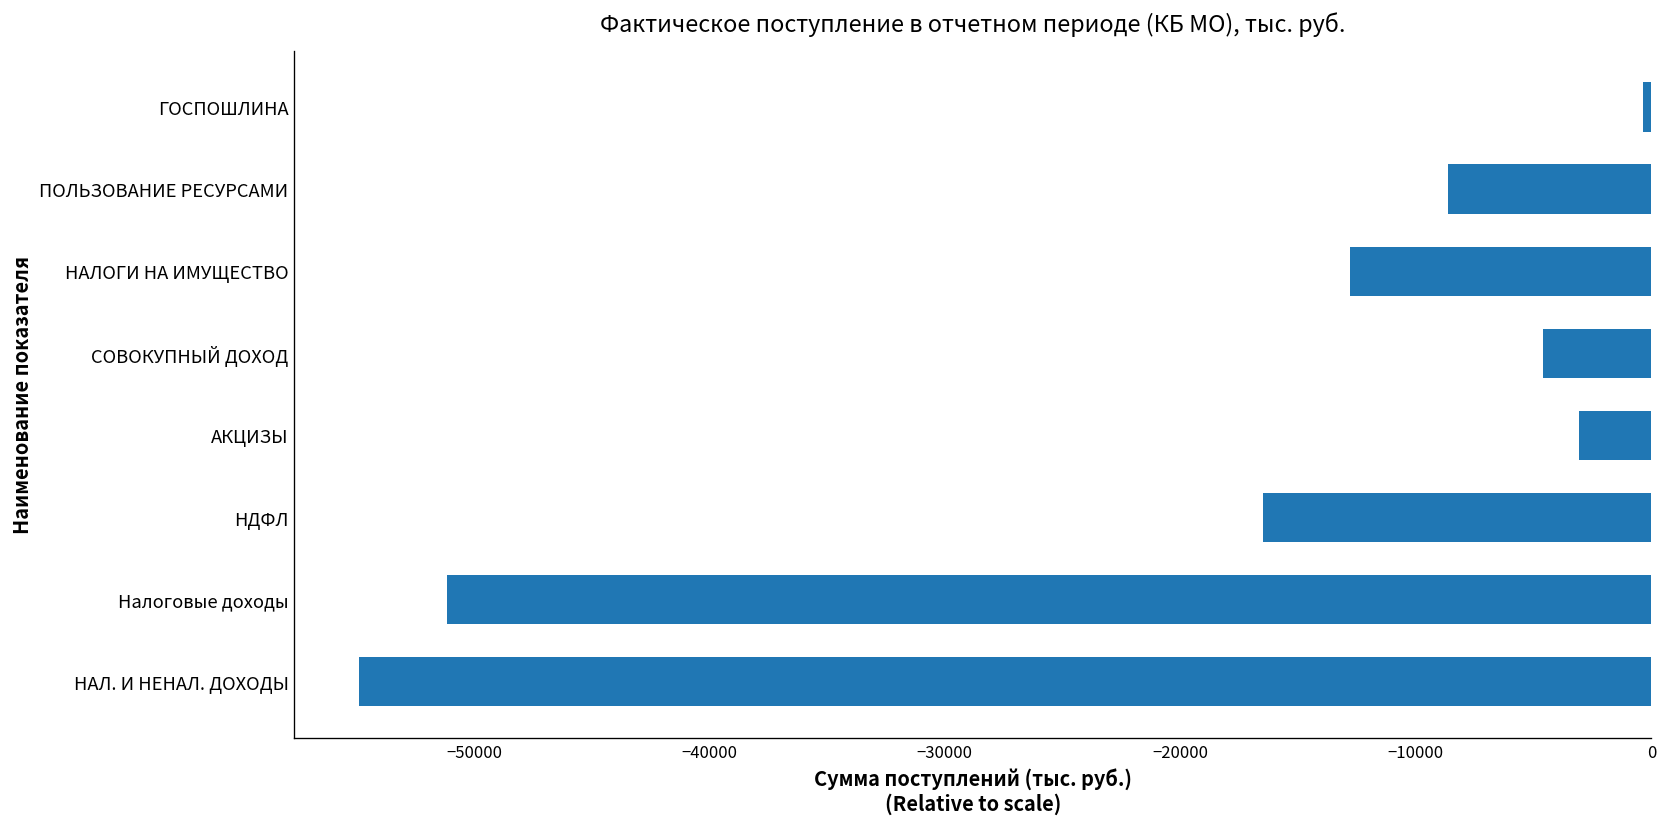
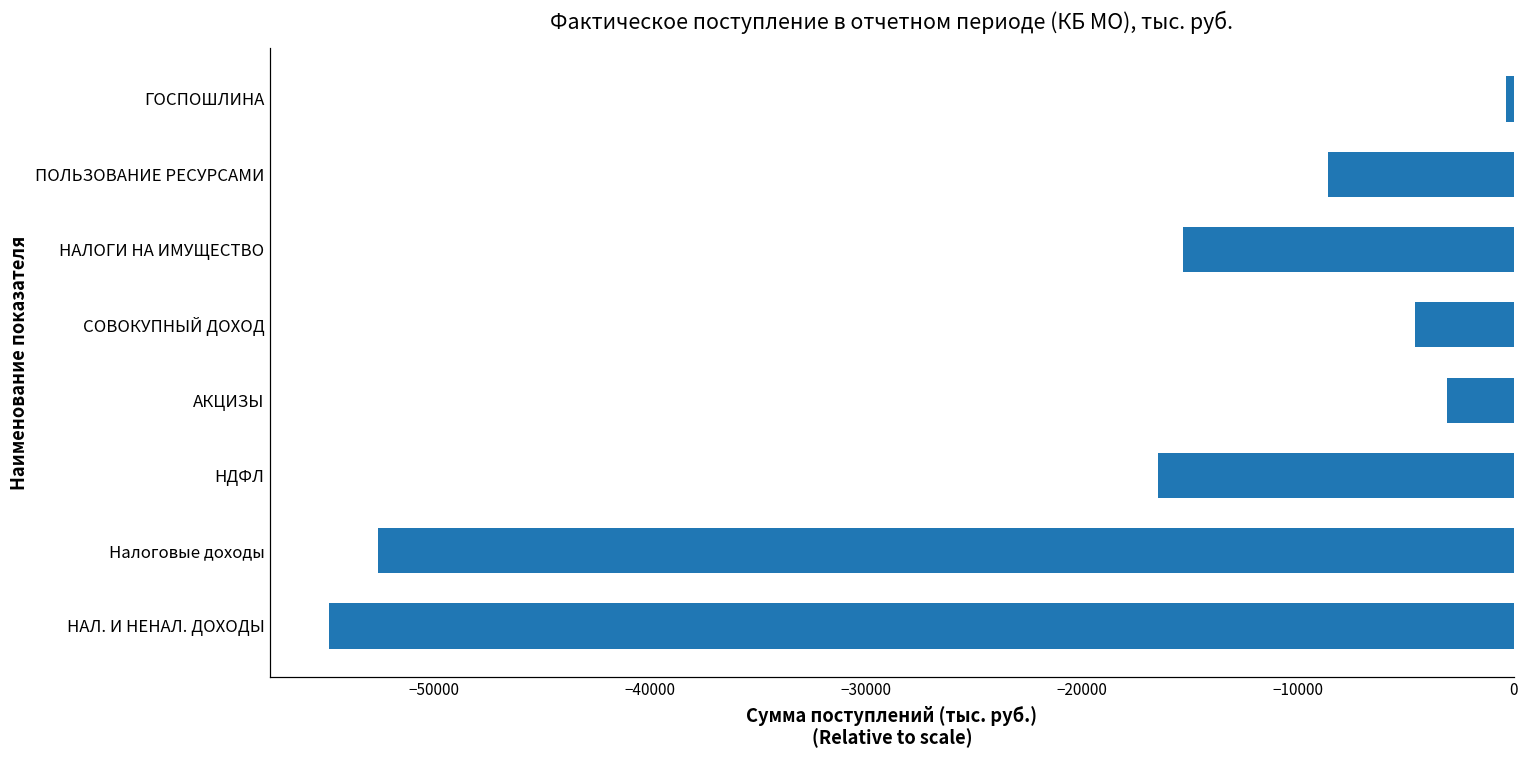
  {
    "ГОСПОШЛИНА": -400,
    "ПОЛЬЗОВАНИЕ РЕСУРСАМИ": -8600,
-   "НАЛОГИ НА ИМУЩЕСТВО": -12800,
+   "НАЛОГИ НА ИМУЩЕСТВО": -15300,
    "СОВОКУПНЫЙ ДОХОД": -4600,
    "АКЦИЗЫ": -3100,
    "НДФЛ": -16500,
-   "Налоговые доходы": -51100,
+   "Налоговые доходы": -52600,
    "НАЛ. И НЕНАЛ. ДОХОДЫ": -54900
  }
